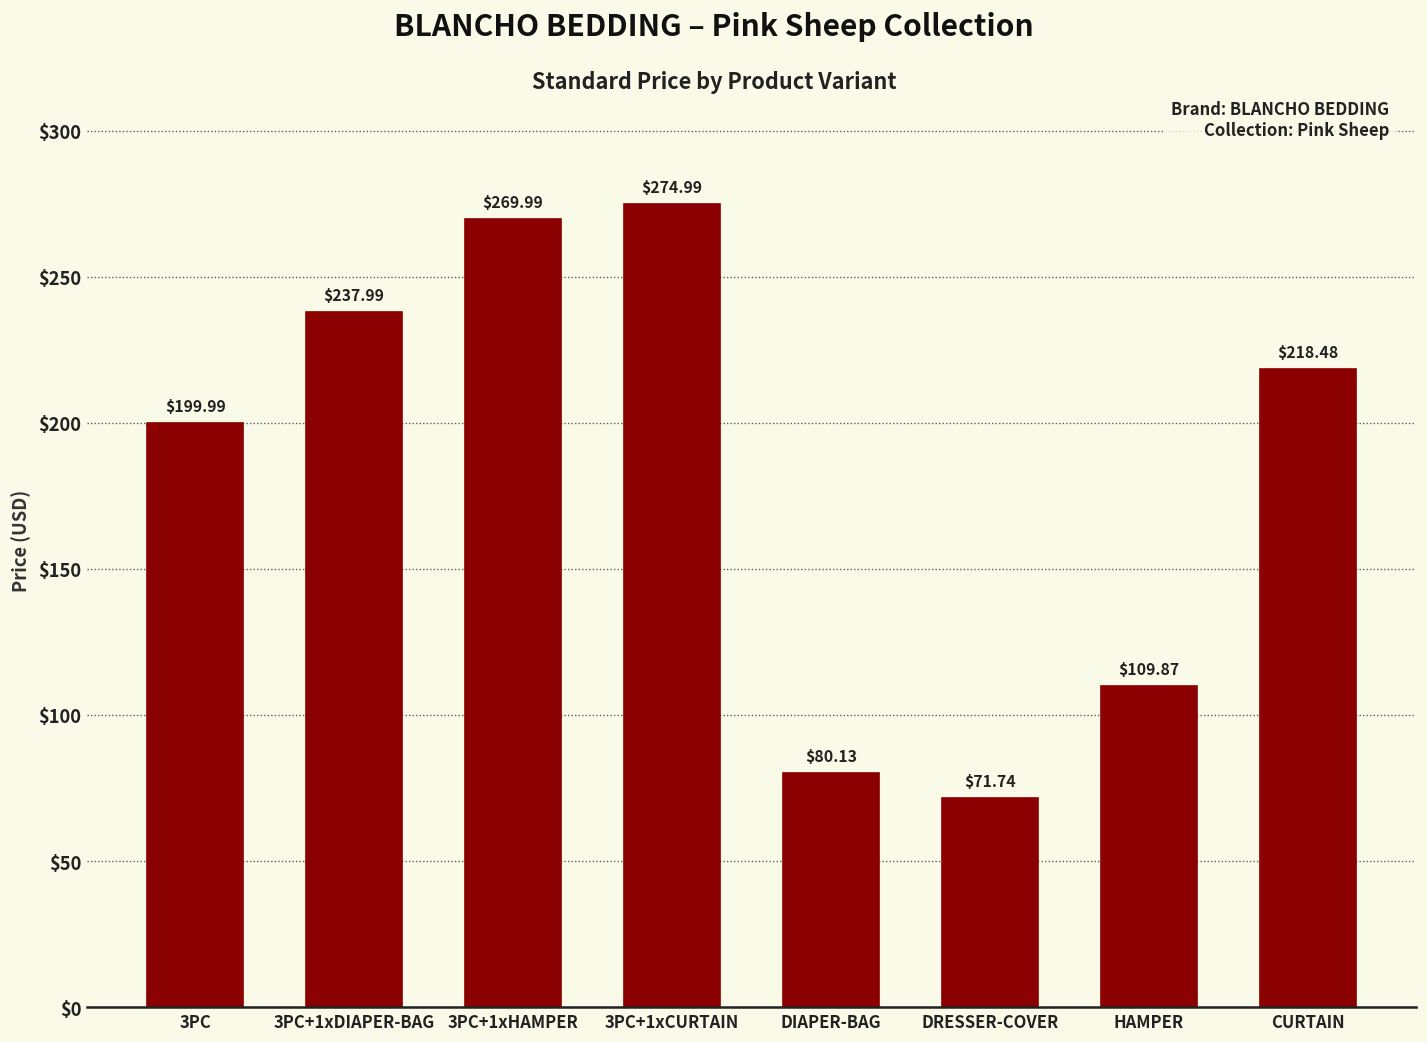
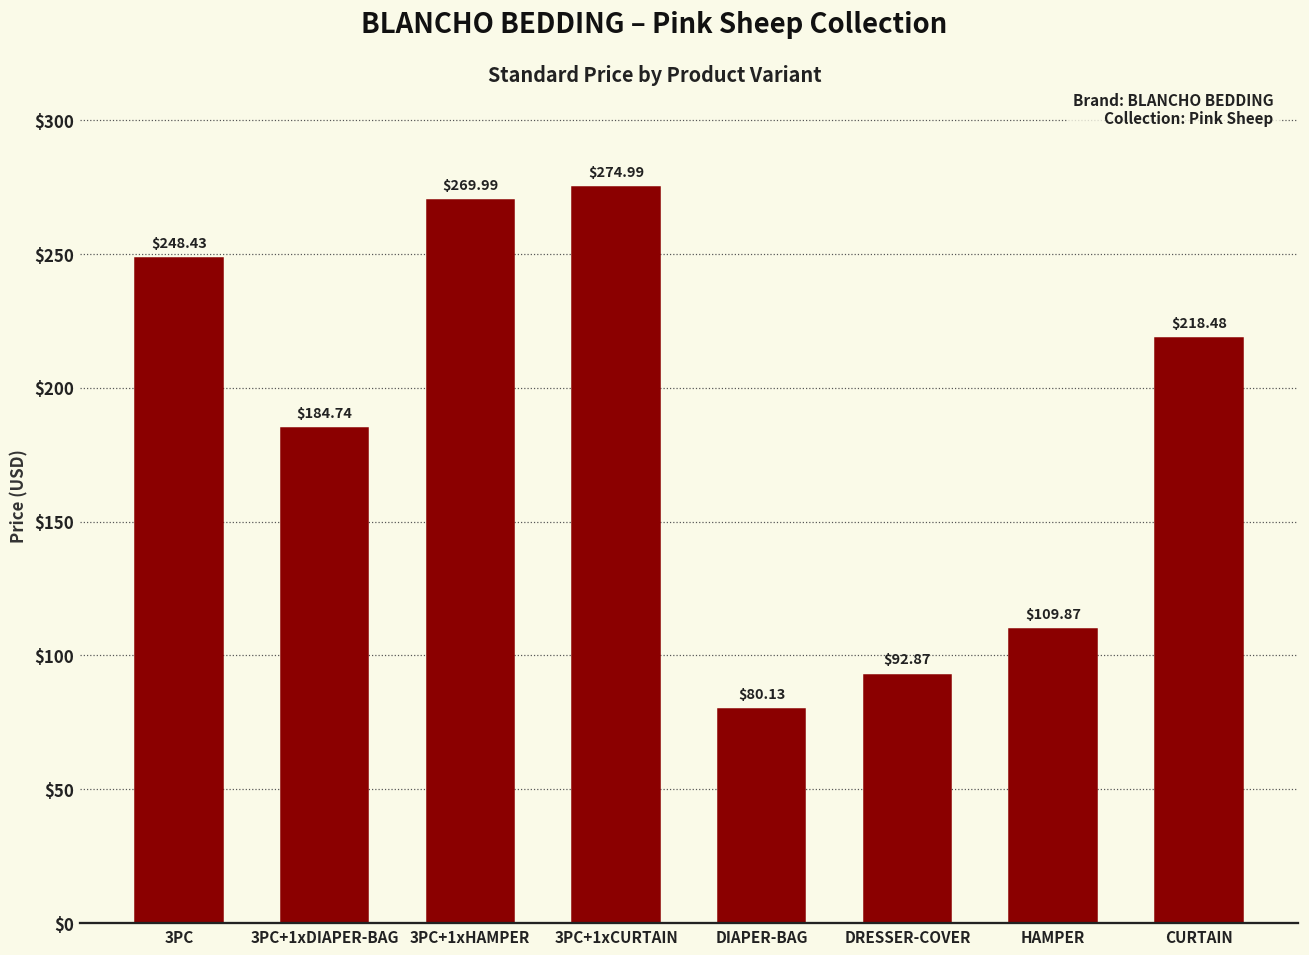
  {
-   "3PC": "$199.99",
-   "3PC+1xDIAPER-BAG": "$237.99",
+   "3PC": "$248.43",
+   "3PC+1xDIAPER-BAG": "$184.74",
    "3PC+1xHAMPER": "$269.99",
    "3PC+1xCURTAIN": "$274.99",
    "DIAPER-BAG": "$80.13",
-   "DRESSER-COVER": "$71.74",
+   "DRESSER-COVER": "$92.87",
    "HAMPER": "$109.87",
    "CURTAIN": "$218.48"
  }
